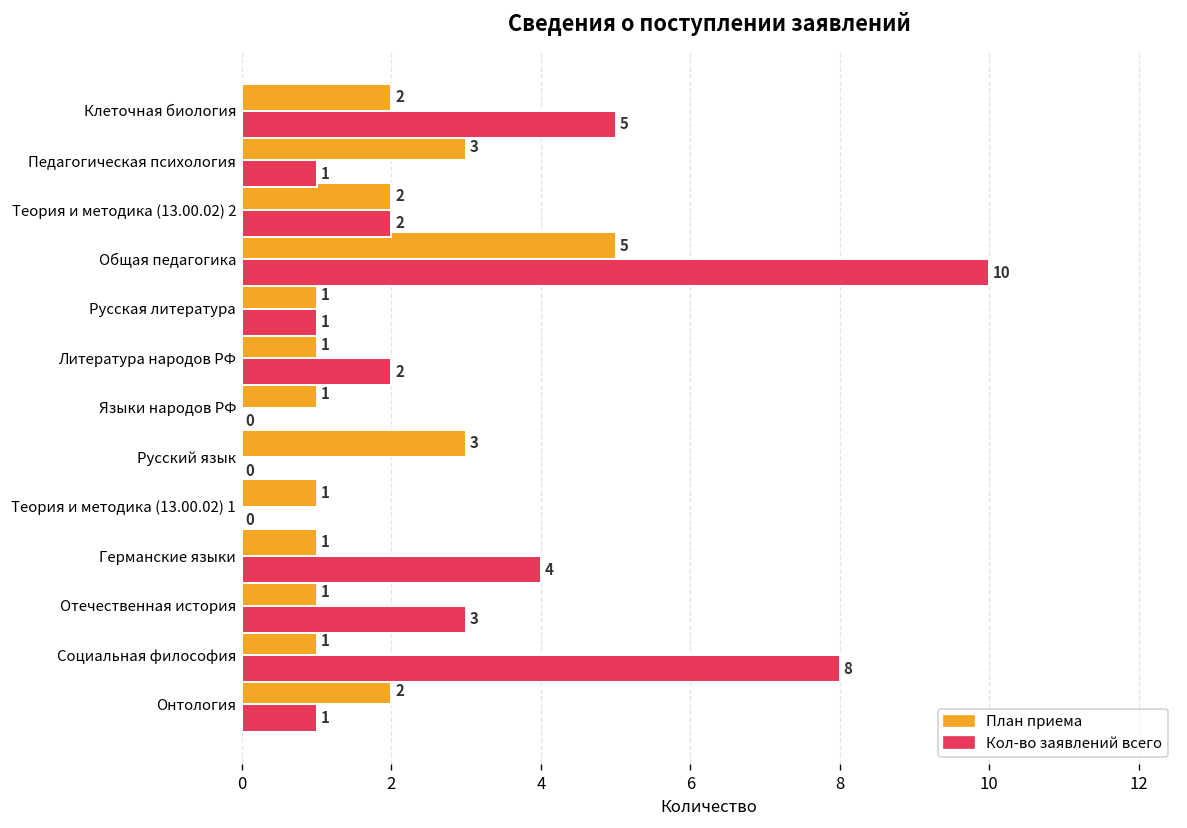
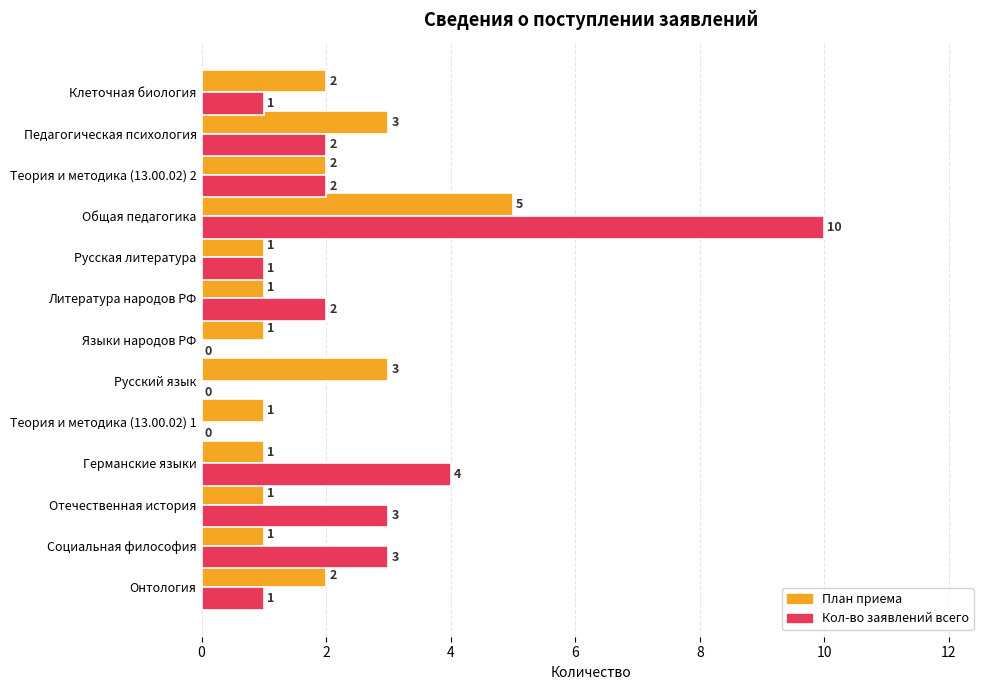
  {
    "План приема": {
      "Клеточная биология": 2,
      "Педагогическая психология": 3,
      "Теория и методика (13.00.02) 2": 2,
      "Общая педагогика": 5,
      "Русская литература": 1,
      "Литература народов РФ": 1,
      "Языки народов РФ": 1,
      "Русский язык": 3,
      "Теория и методика (13.00.02) 1": 1,
      "Германские языки": 1,
      "Отечественная история": 1,
      "Социальная философия": 1,
      "Онтология": 2
    },
    "Кол-во заявлений всего": {
-     "Клеточная биология": 5,
-     "Педагогическая психология": 1,
+     "Клеточная биология": 1,
+     "Педагогическая психология": 2,
      "Теория и методика (13.00.02) 2": 2,
      "Общая педагогика": 10,
      "Русская литература": 1,
      "Литература народов РФ": 2,
      "Языки народов РФ": 0,
      "Русский язык": 0,
      "Теория и методика (13.00.02) 1": 0,
      "Германские языки": 4,
      "Отечественная история": 3,
-     "Социальная философия": 8,
+     "Социальная философия": 3,
      "Онтология": 1
    }
  }
